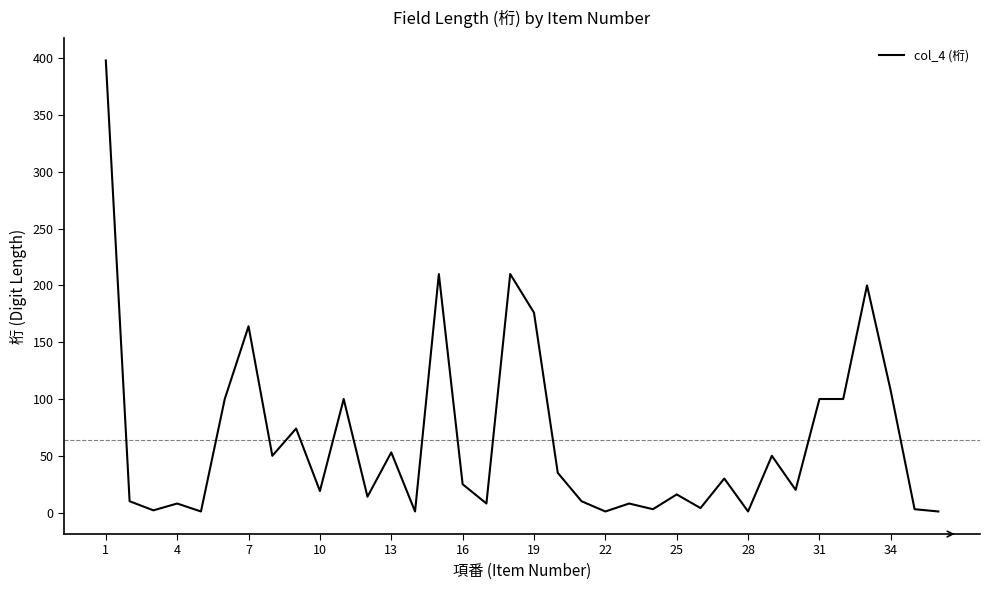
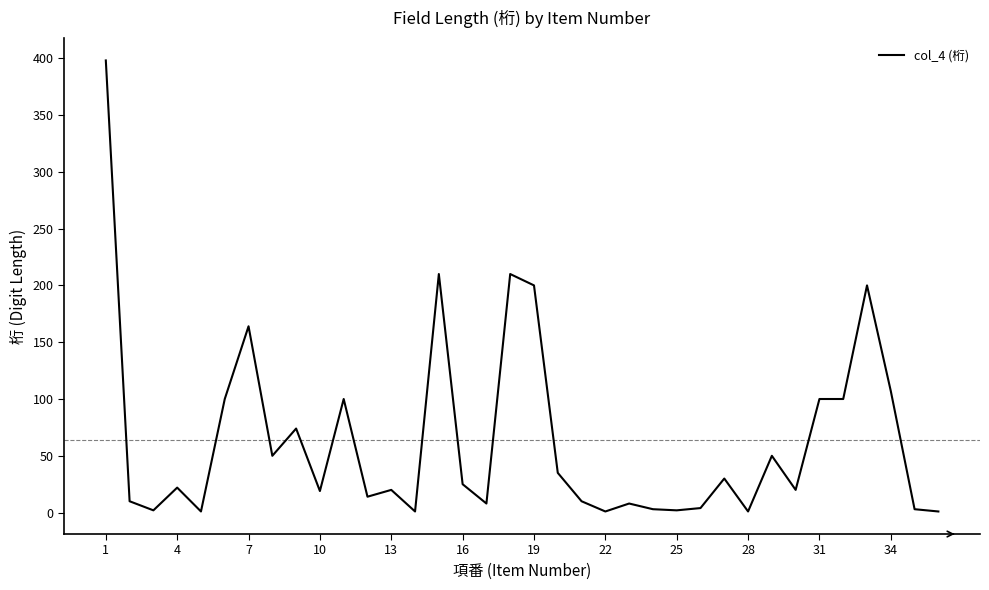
  {
    "1": 398,
-   "4": 8,
+   "4": 22,
    "7": 164,
    "10": 19,
-   "13": 53,
+   "13": 20,
    "16": 25,
-   "19": 176,
+   "19": 200,
    "22": 1,
-   "25": 16,
+   "25": 2,
    "28": 1,
    "31": 100,
    "34": 107
  }
